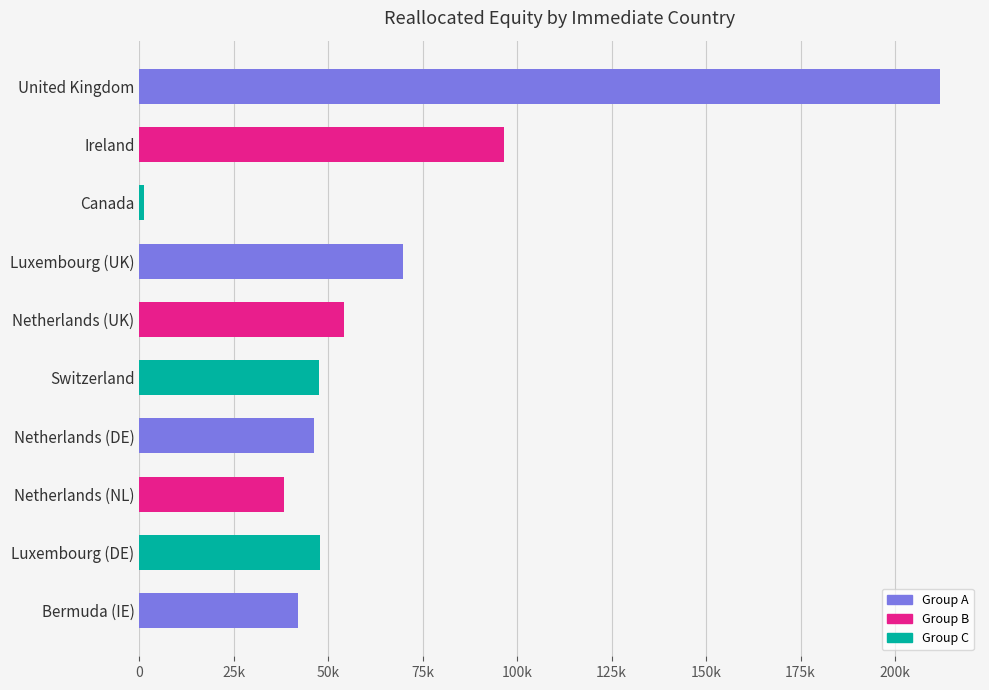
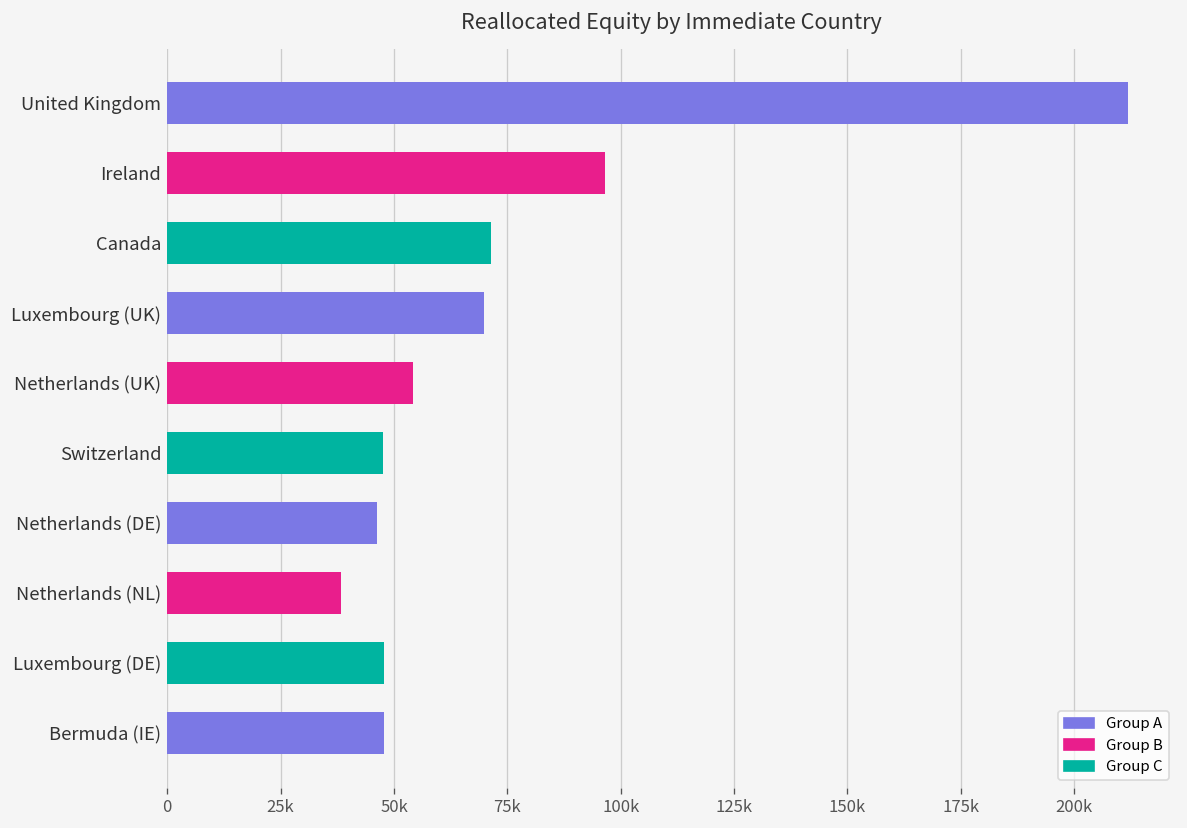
  {
    "United Kingdom": 212000,
    "Ireland": 96000,
-   "Canada": 1000,
+   "Canada": 71000,
    "Luxembourg (UK)": 70000,
    "Netherlands (UK)": 54000,
    "Switzerland": 48000,
    "Netherlands (DE)": 46000,
    "Netherlands (NL)": 38000,
    "Luxembourg (DE)": 48000,
-   "Bermuda (IE)": 42000
+   "Bermuda (IE)": 48000
  }
